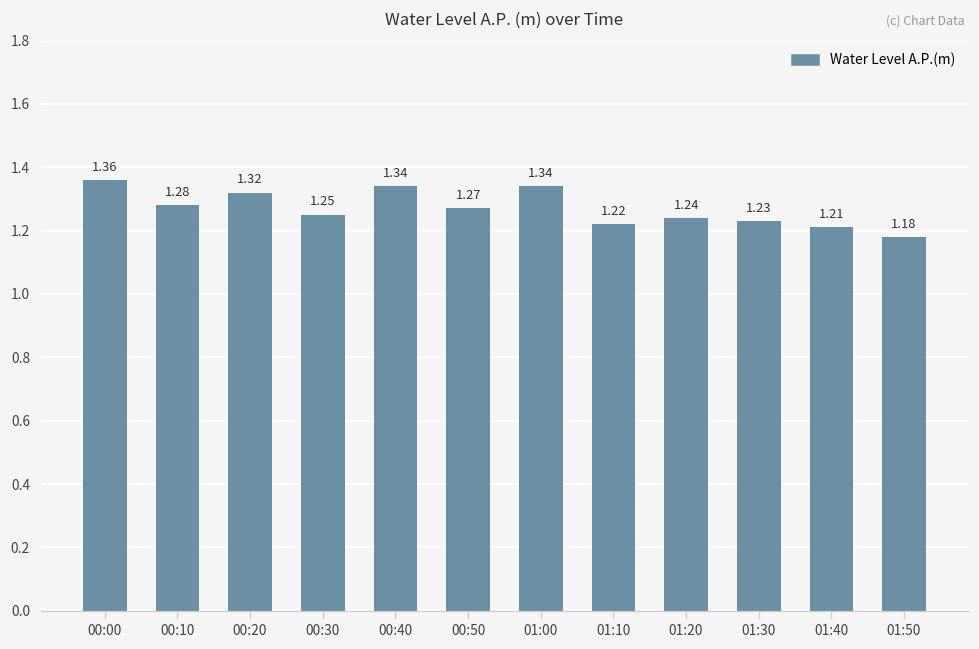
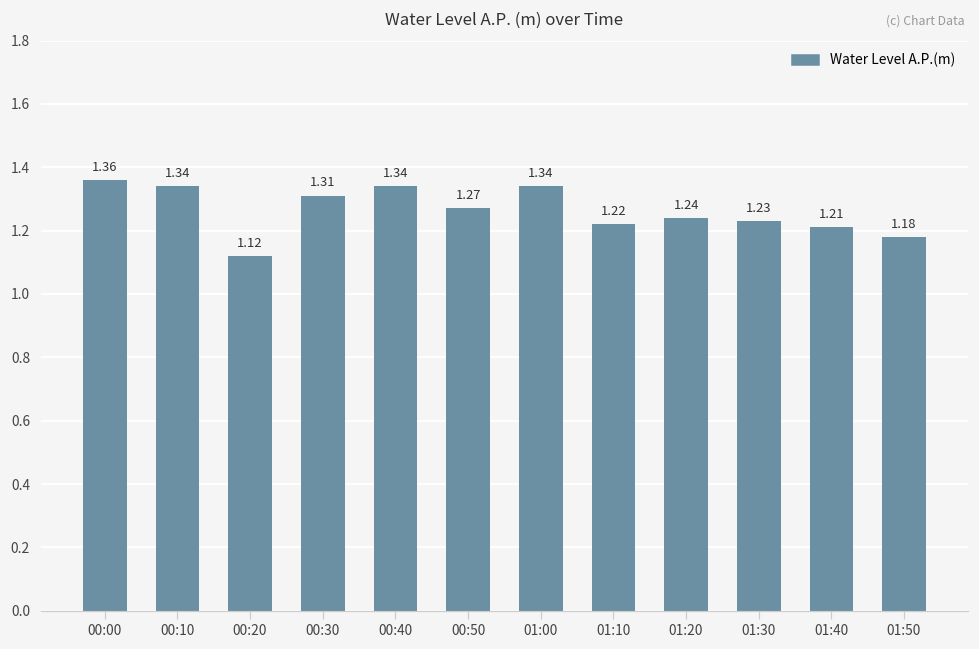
  {
    "00:00": 1.36,
-   "00:10": 1.28,
-   "00:20": 1.32,
-   "00:30": 1.25,
+   "00:10": 1.34,
+   "00:20": 1.12,
+   "00:30": 1.31,
    "00:40": 1.34,
    "00:50": 1.27,
    "01:00": 1.34,
    "01:10": 1.22,
    "01:20": 1.24,
    "01:30": 1.23,
    "01:40": 1.21,
    "01:50": 1.18
  }
